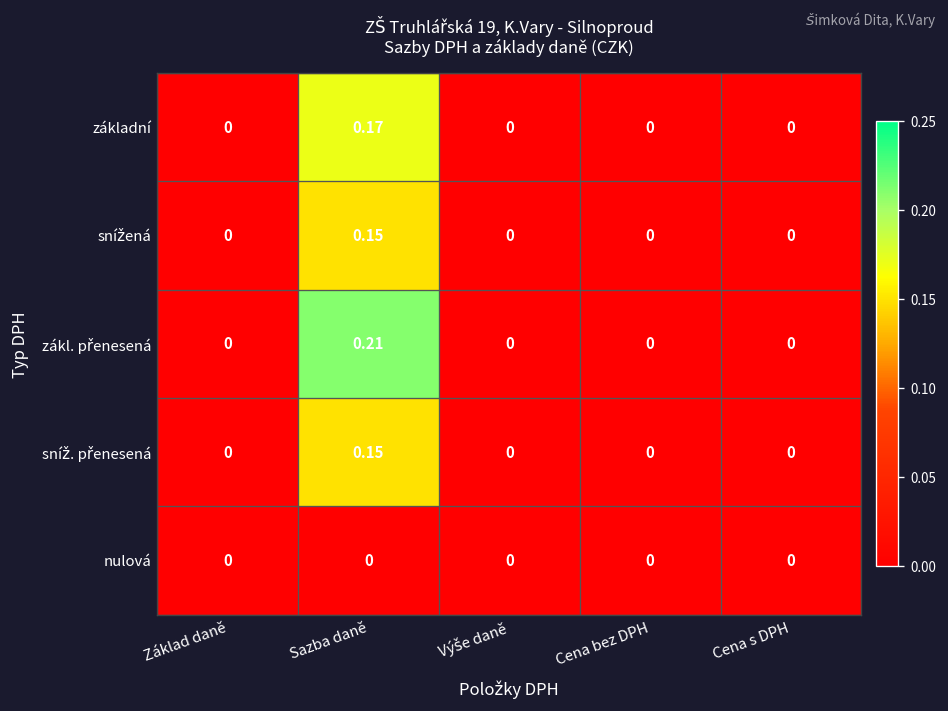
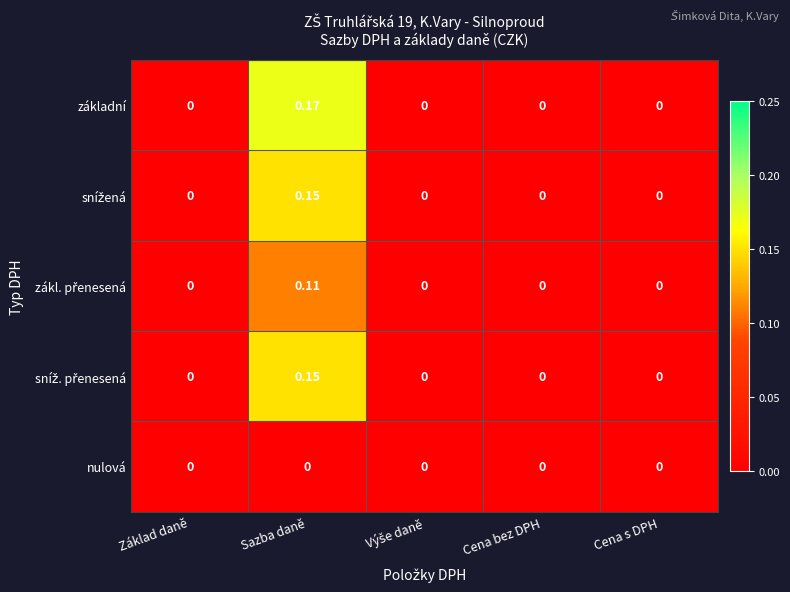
  {
    "základní": {
      "Základ daně": 0,
      "Sazba daně": 0.17,
      "Výše daně": 0,
      "Cena bez DPH": 0,
      "Cena s DPH": 0
    },
    "snížená": {
      "Základ daně": 0,
      "Sazba daně": 0.15,
      "Výše daně": 0,
      "Cena bez DPH": 0,
      "Cena s DPH": 0
    },
    "zákl. přenesená": {
      "Základ daně": 0,
-     "Sazba daně": 0.21,
+     "Sazba daně": 0.11,
      "Výše daně": 0,
      "Cena bez DPH": 0,
      "Cena s DPH": 0
    },
    "sníž. přenesená": {
      "Základ daně": 0,
      "Sazba daně": 0.15,
      "Výše daně": 0,
      "Cena bez DPH": 0,
      "Cena s DPH": 0
    },
    "nulová": {
      "Základ daně": 0,
      "Sazba daně": 0,
      "Výše daně": 0,
      "Cena bez DPH": 0,
      "Cena s DPH": 0
    }
  }
